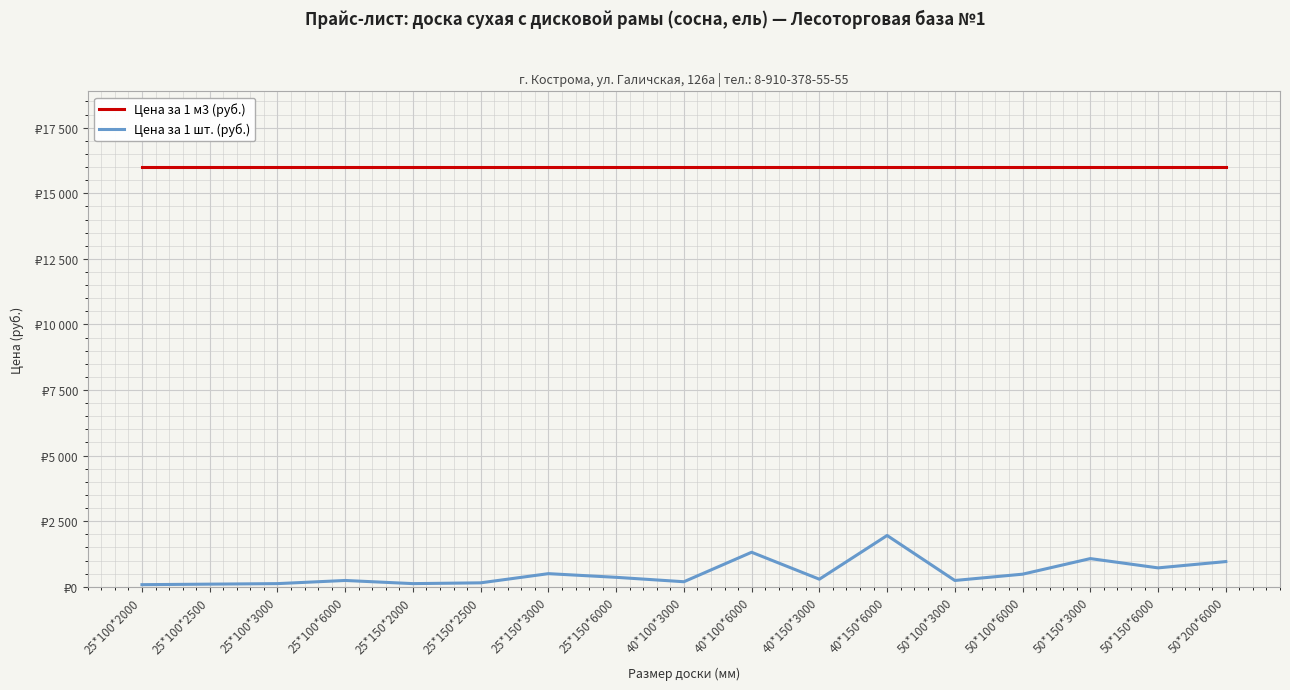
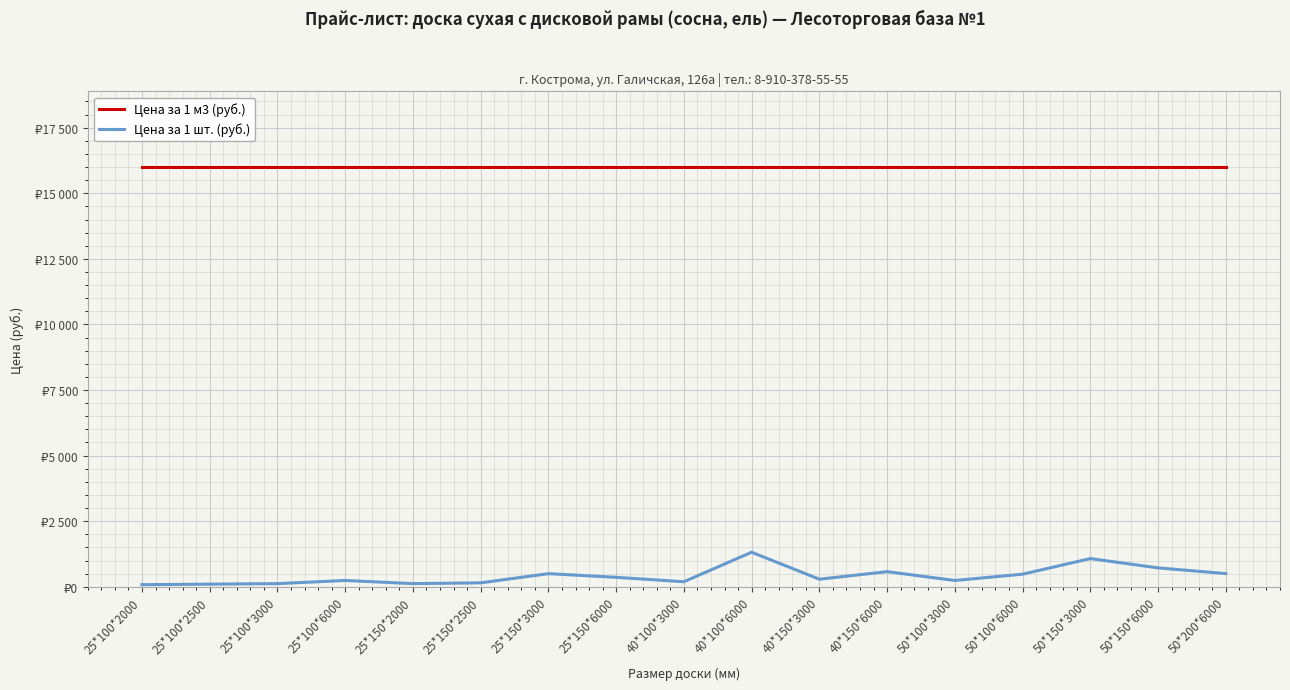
  {
    "Цена за 1 м3 (руб.)": {
      "25*100*2000": "₽16000",
      "25*100*2500": "₽16000",
      "25*100*3000": "₽16000",
      "25*100*6000": "₽16000",
      "25*150*2000": "₽16000",
      "25*150*2500": "₽16000",
      "25*150*3000": "₽16000",
      "25*150*6000": "₽16000",
      "40*100*3000": "₽16000",
      "40*100*6000": "₽16000",
      "40*150*3000": "₽16000",
      "40*150*6000": "₽16000",
      "50*100*3000": "₽16000",
      "50*100*6000": "₽16000",
      "50*150*3000": "₽16000",
      "50*150*6000": "₽16000",
      "50*200*6000": "₽16000"
    },
    "Цена за 1 шт. (руб.)": {
      "25*100*2000": "₽100",
      "25*100*2500": "₽100",
      "25*100*3000": "₽100",
      "25*100*6000": "₽200",
      "25*150*2000": "₽100",
      "25*150*2500": "₽200",
      "25*150*3000": "₽500",
      "25*150*6000": "₽400",
      "40*100*3000": "₽200",
      "40*100*6000": "₽1300",
      "40*150*3000": "₽300",
-     "40*150*6000": "₽2000",
+     "40*150*6000": "₽600",
      "50*100*3000": "₽200",
      "50*100*6000": "₽500",
      "50*150*3000": "₽1100",
      "50*150*6000": "₽700",
-     "50*200*6000": "₽1000"
+     "50*200*6000": "₽500"
    }
  }
